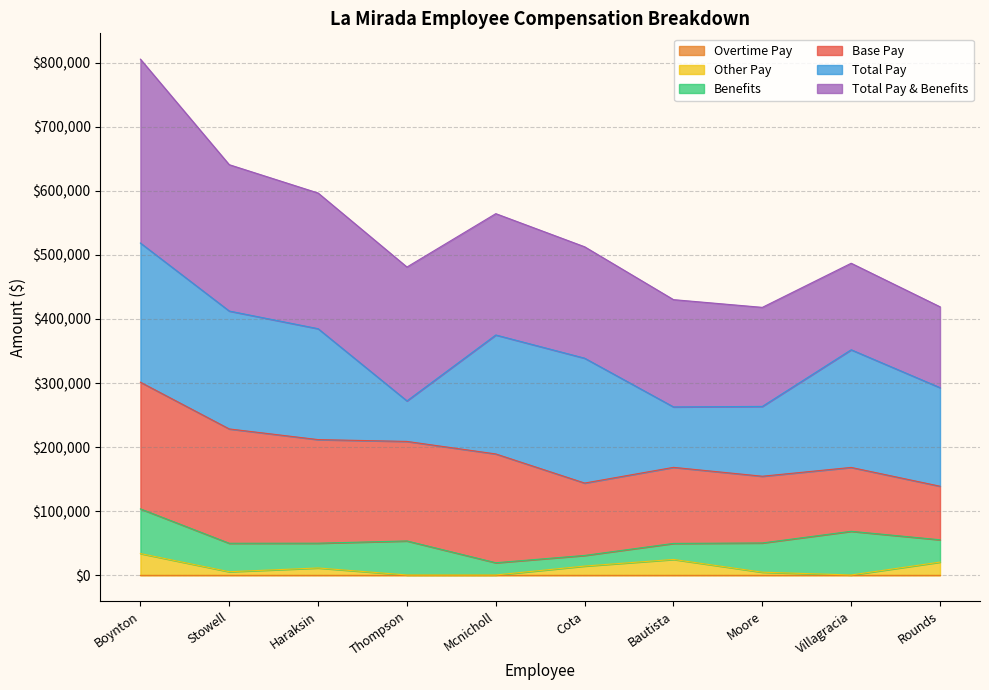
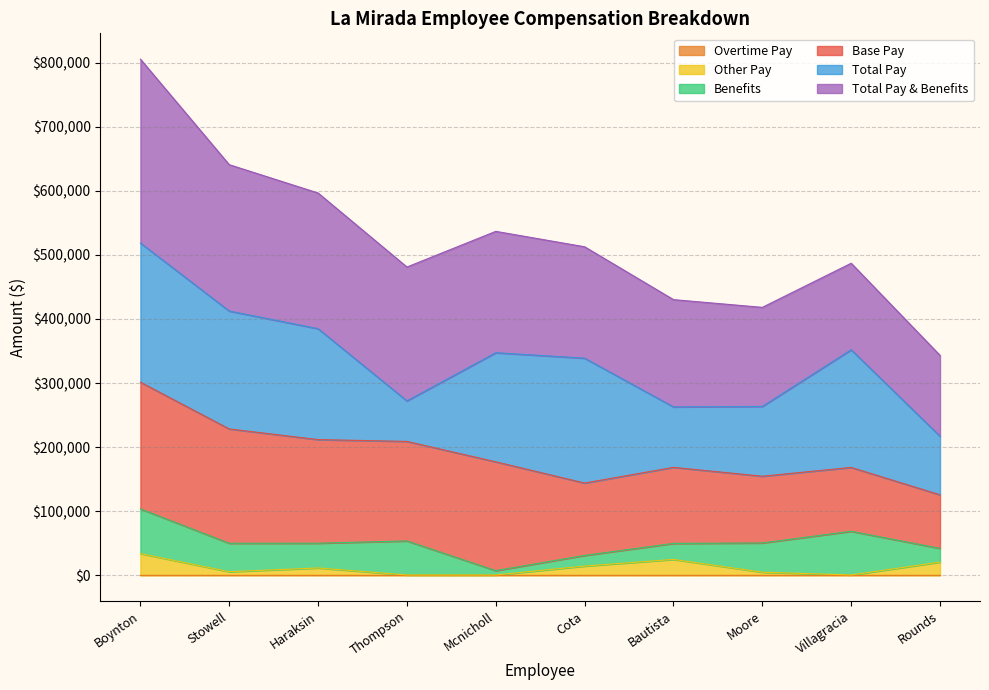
  {
    "Other Pay": {
      "Boynton": "$30,000",
      "Stowell": "$10,000",
      "Haraksin": "$10,000",
      "Cota": "$10,000",
      "Bautista": "$20,000",
      "Moore": "$0",
      "Rounds": "$20,000"
    },
    "Benefits": {
      "Boynton": "$70,000",
      "Stowell": "$40,000",
      "Haraksin": "$40,000",
      "Thompson": "$50,000",
-     "Mcnicholl": "$20,000",
+     "Mcnicholl": "$10,000",
      "Cota": "$20,000",
      "Bautista": "$20,000",
      "Moore": "$50,000",
      "Villagracia": "$70,000",
-     "Rounds": "$30,000"
+     "Rounds": "$20,000"
    },
    "Total Pay": {
      "Boynton": "$220,000",
      "Stowell": "$180,000",
      "Haraksin": "$170,000",
      "Thompson": "$60,000",
-     "Mcnicholl": "$190,000",
+     "Mcnicholl": "$170,000",
      "Cota": "$190,000",
      "Bautista": "$90,000",
      "Moore": "$110,000",
      "Villagracia": "$180,000",
-     "Rounds": "$150,000"
+     "Rounds": "$90,000"
    },
    "Total Pay & Benefits": {
      "Boynton": "$290,000",
      "Stowell": "$230,000",
      "Haraksin": "$210,000",
      "Thompson": "$210,000",
      "Mcnicholl": "$190,000",
      "Cota": "$170,000",
      "Bautista": "$170,000",
      "Moore": "$150,000",
      "Villagracia": "$140,000",
      "Rounds": "$130,000"
    }
  }
